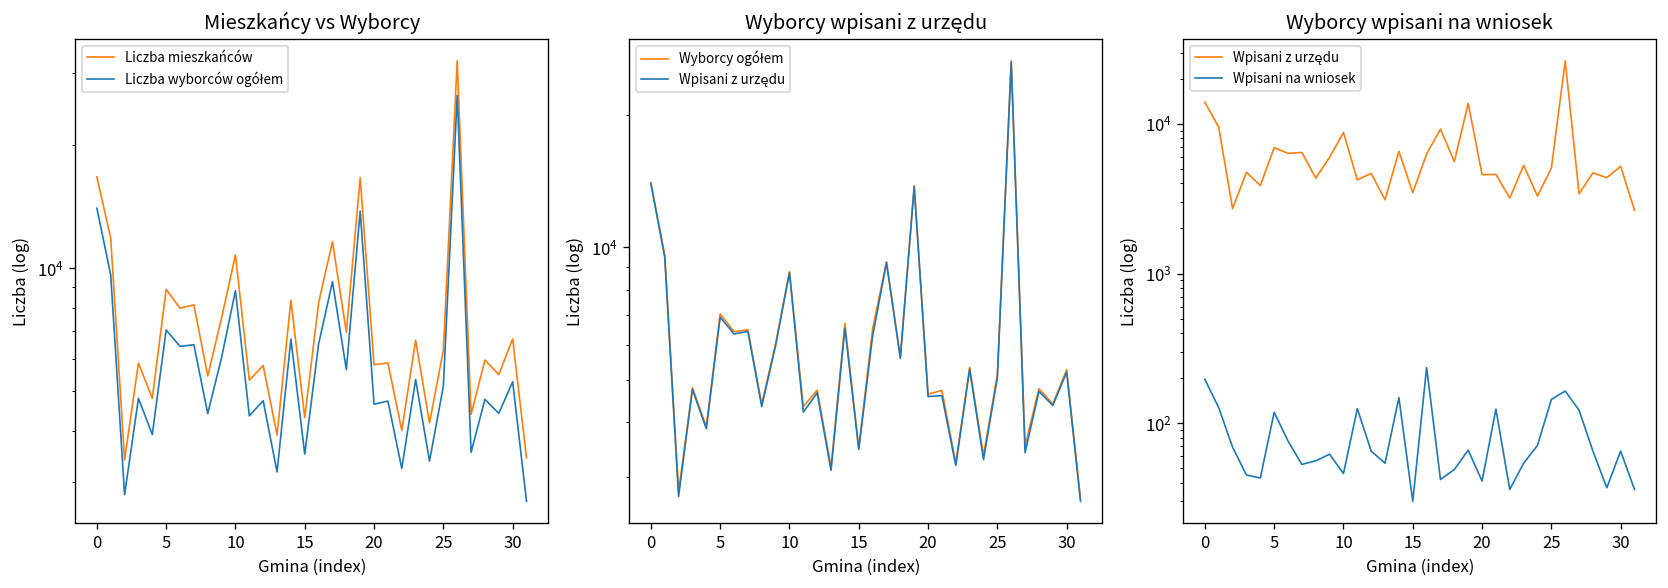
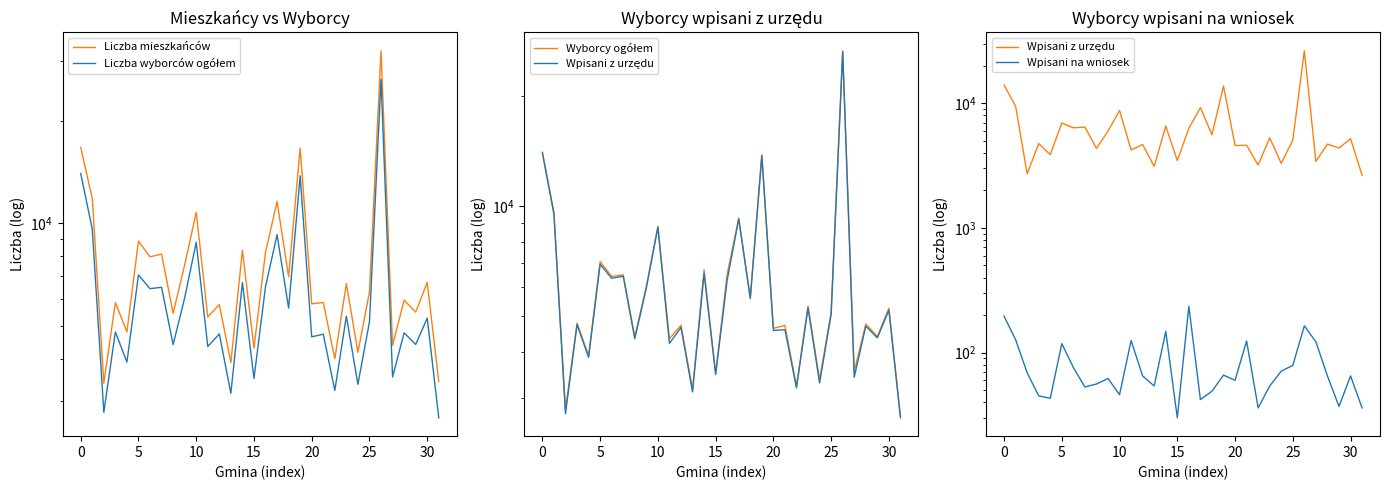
  {
    "Wyborcy wpisani na wniosek": {
      "Wpisani z urzędu": {
        "0": 14000,
        "5": 7000,
        "10": 9000,
        "15": 3500,
        "20": 4600,
        "25": 5100,
        "30": 5200
      },
      "Wpisani na wniosek": {
        "0": 200,
        "5": 120,
        "10": 46,
        "15": 30,
-       "20": 41,
-       "25": 140,
+       "20": 60,
+       "25": 80,
        "30": 70
      }
    }
  }
